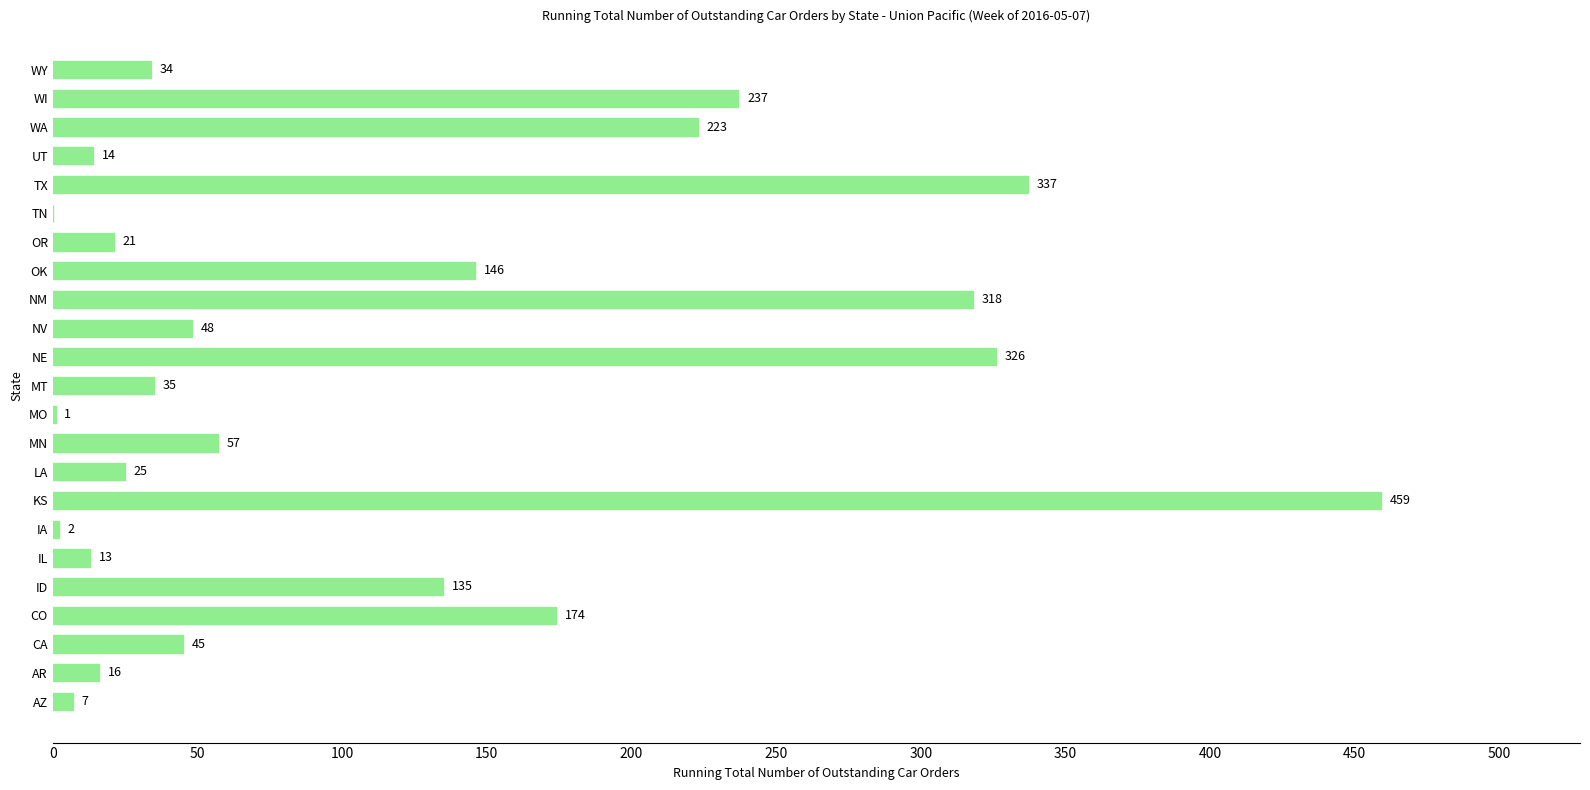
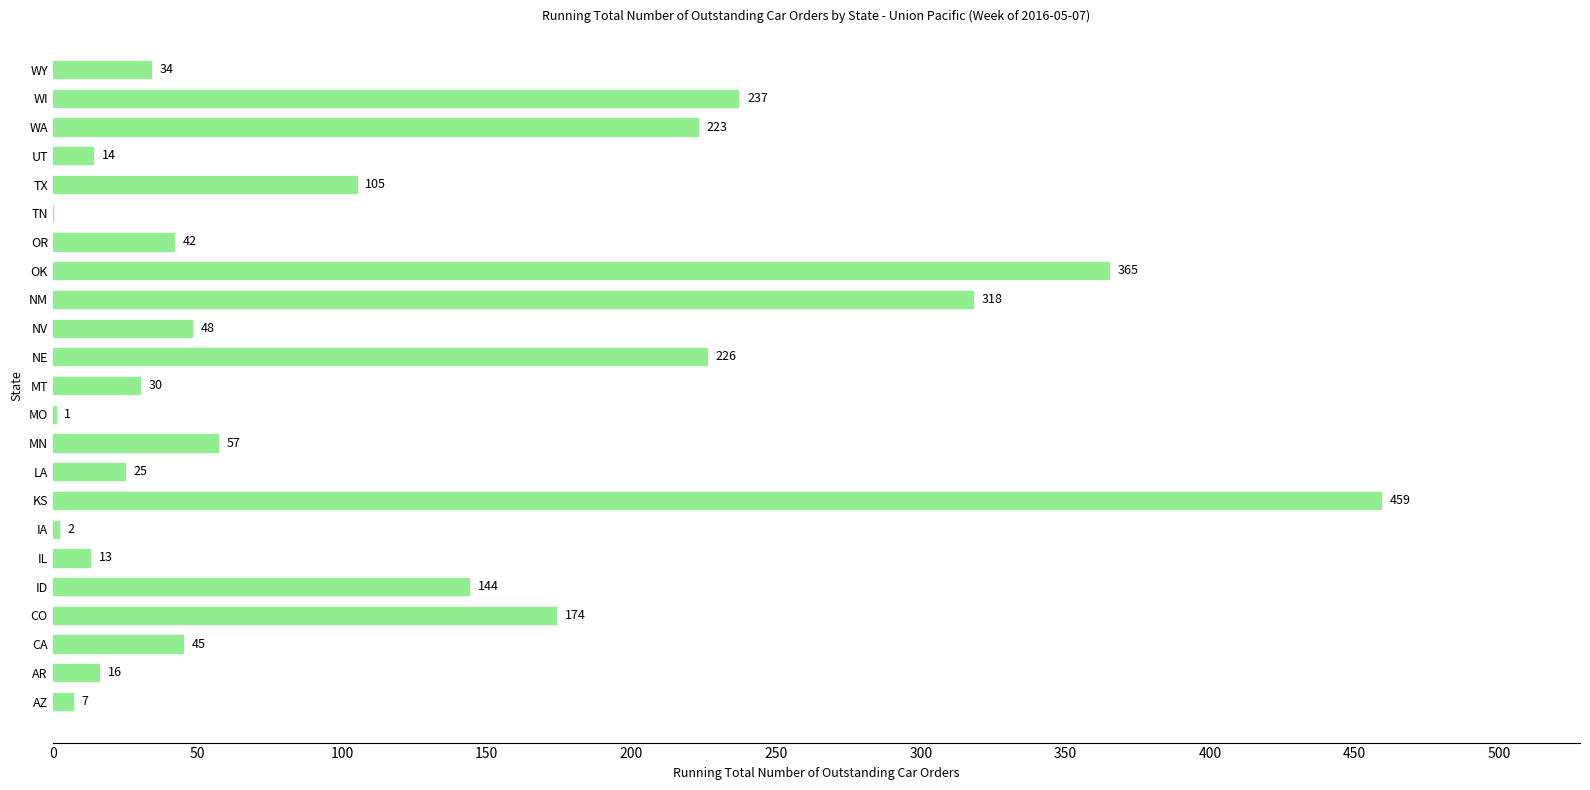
  {
    "WY": 34,
    "WI": 237,
    "WA": 223,
    "UT": 14,
-   "TX": 337,
-   "OR": 21,
-   "OK": 146,
+   "TX": 105,
+   "OR": 42,
+   "OK": 365,
    "NM": 318,
    "NV": 48,
-   "NE": 326,
-   "MT": 35,
+   "NE": 226,
+   "MT": 30,
    "MO": 1,
    "MN": 57,
    "LA": 25,
    "KS": 459,
    "IA": 2,
    "IL": 13,
-   "ID": 135,
+   "ID": 144,
    "CO": 174,
    "CA": 45,
    "AR": 16,
    "AZ": 7
  }
